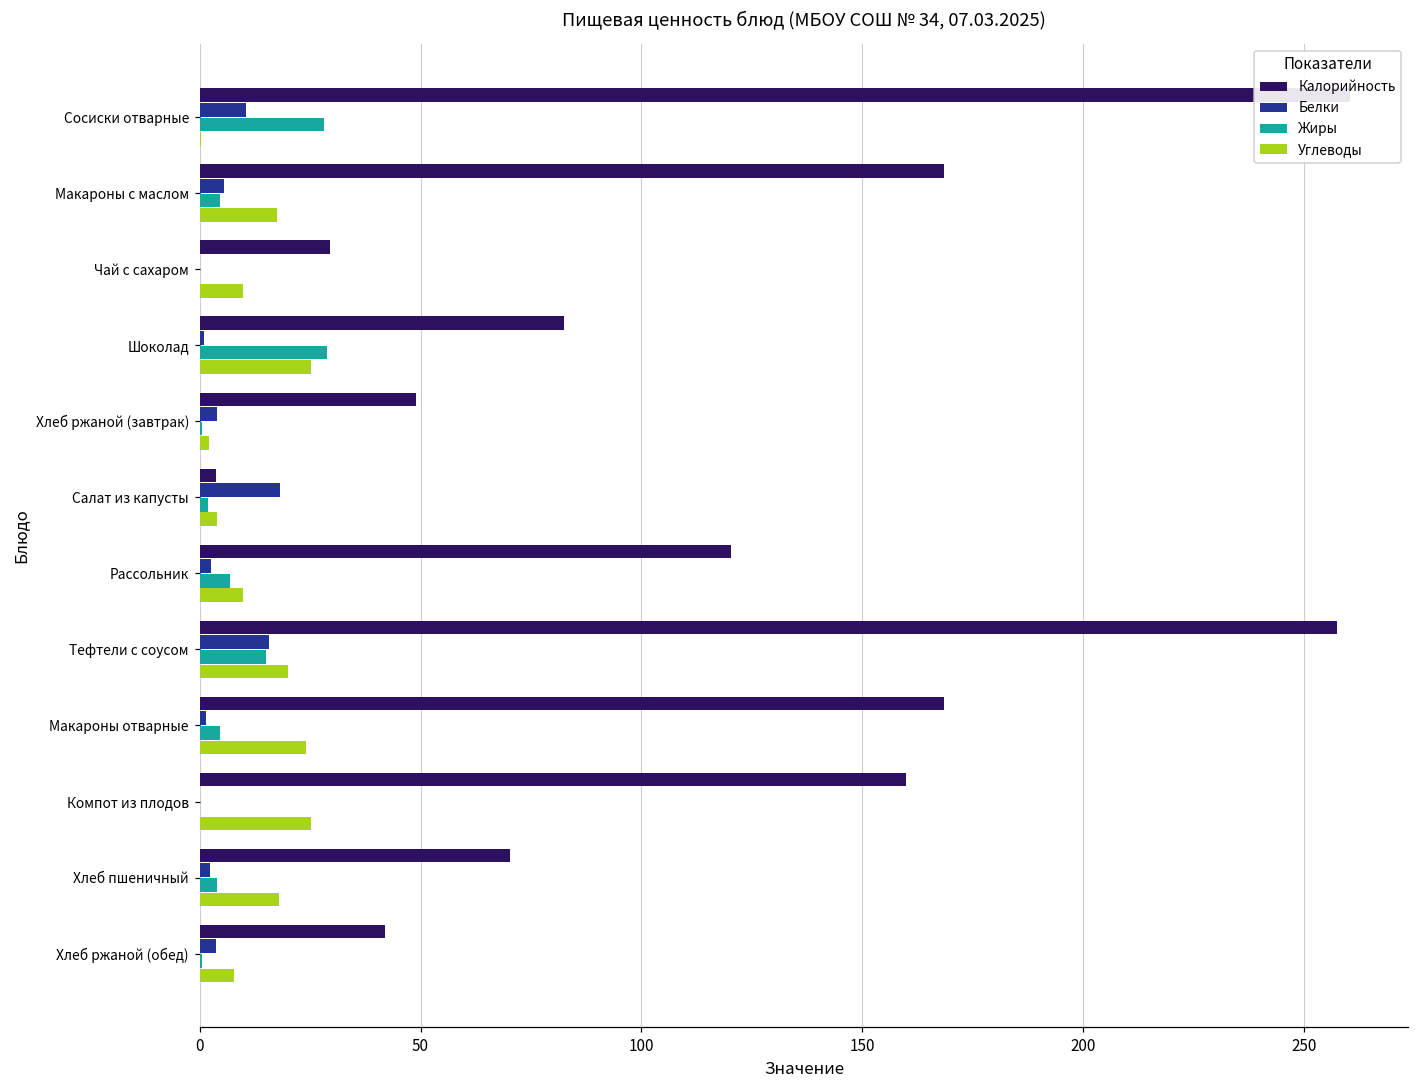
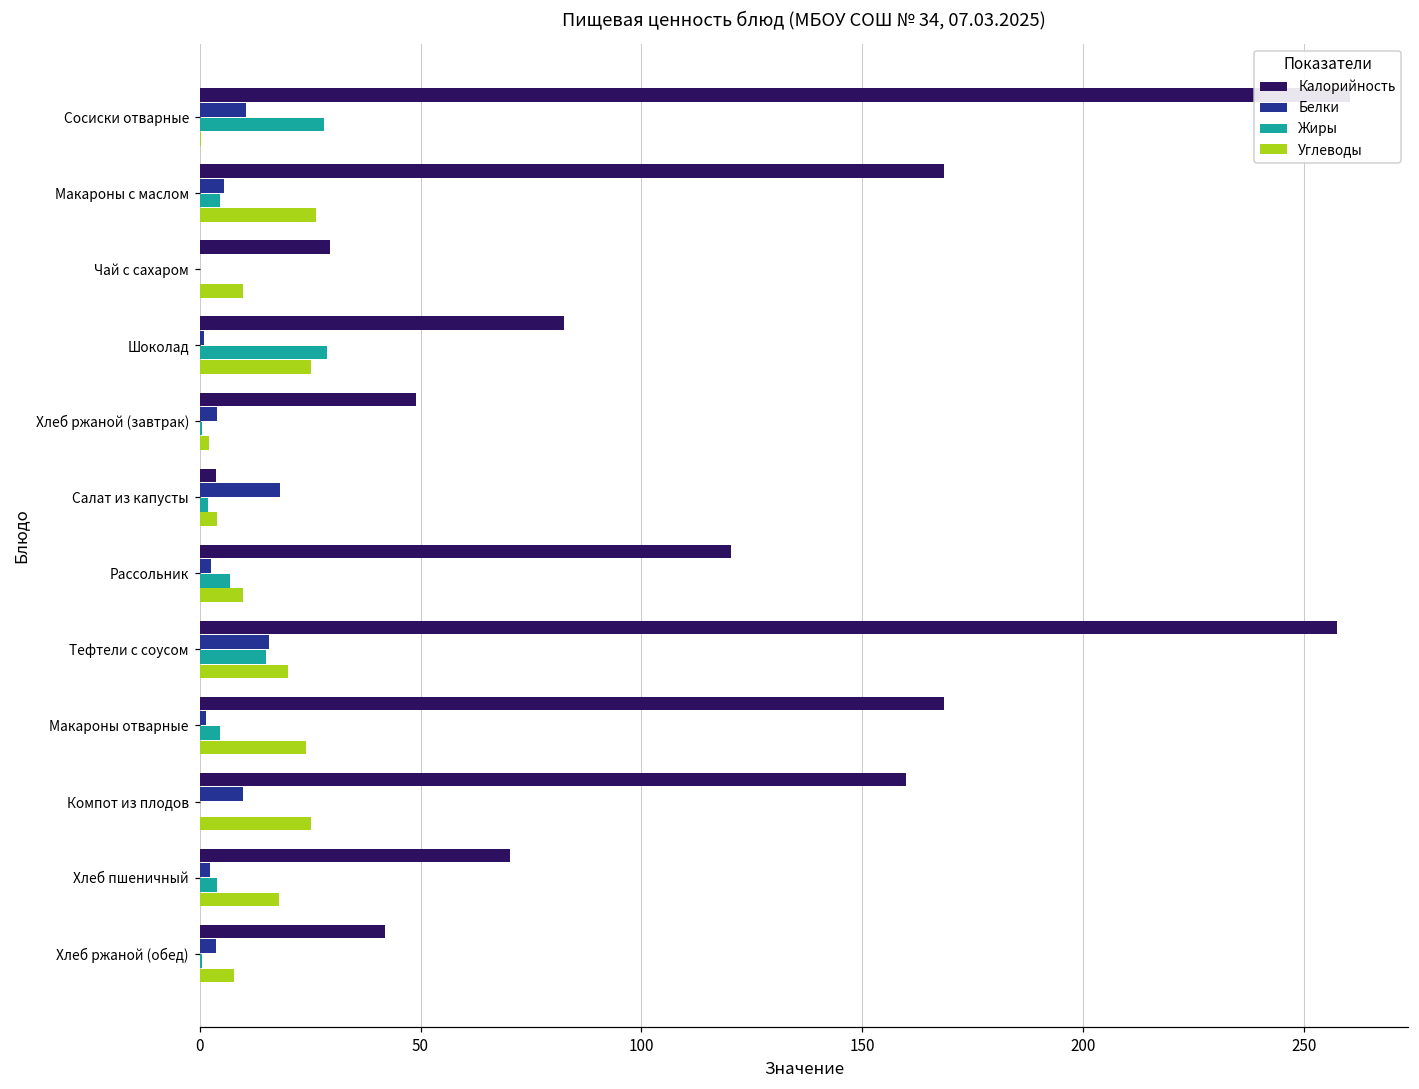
  {
    "Калорийность": {
      "Макароны с маслом": 168,
      "Чай с сахаром": 30,
      "Шоколад": 83,
      "Хлеб ржаной (завтрак)": 49,
      "Салат из капусты": 4,
      "Рассольник": 120,
      "Тефтели с соусом": 257,
      "Макароны отварные": 168,
      "Компот из плодов": 160,
      "Хлеб пшеничный": 70,
      "Хлеб ржаной (обед)": 42
    },
    "Белки": {
      "Сосиски отварные": 10,
      "Макароны с маслом": 6,
      "Шоколад": 1,
      "Хлеб ржаной (завтрак)": 4,
      "Салат из капусты": 18,
      "Рассольник": 3,
      "Тефтели с соусом": 16,
      "Макароны отварные": 1,
-     "Компот из плодов": 0,
+     "Компот из плодов": 10,
      "Хлеб пшеничный": 2,
      "Хлеб ржаной (обед)": 4
    },
    "Жиры": {
      "Сосиски отварные": 28,
      "Макароны с маслом": 5,
      "Шоколад": 29,
      "Салат из капусты": 2,
      "Рассольник": 7,
      "Тефтели с соусом": 15,
      "Макароны отварные": 5,
      "Хлеб пшеничный": 4
    },
    "Углеводы": {
-     "Макароны с маслом": 18,
+     "Макароны с маслом": 26,
      "Чай с сахаром": 10,
      "Шоколад": 25,
      "Хлеб ржаной (завтрак)": 2,
      "Салат из капусты": 4,
      "Рассольник": 10,
      "Тефтели с соусом": 20,
      "Макароны отварные": 24,
      "Компот из плодов": 25,
      "Хлеб пшеничный": 18,
      "Хлеб ржаной (обед)": 8
    }
  }
